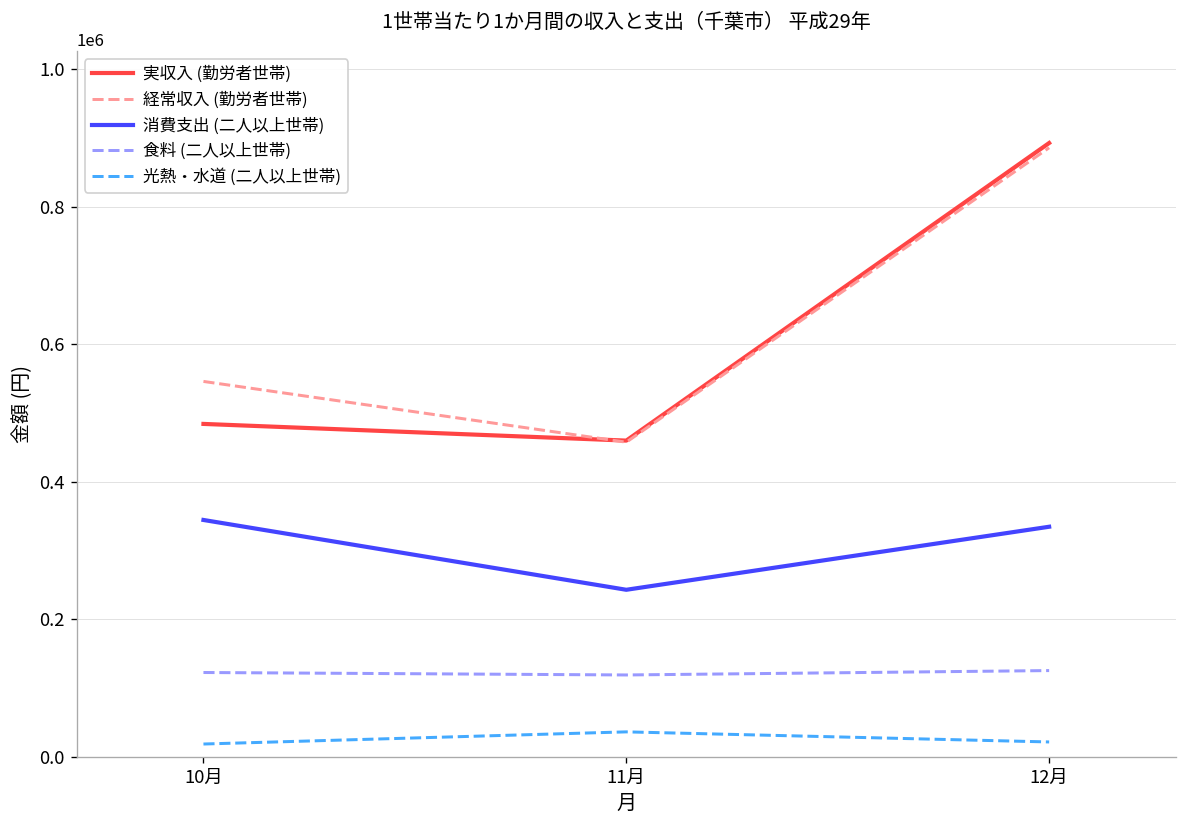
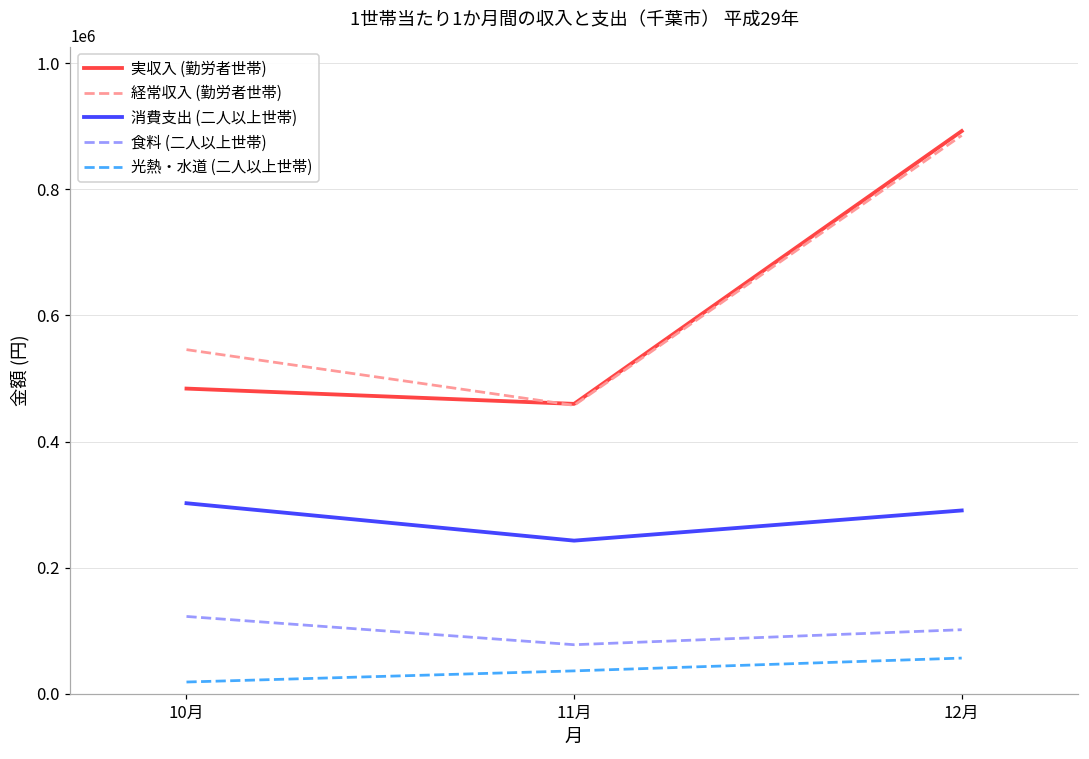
  {
    "実収入 (勤労者世帯)": {
      "10月": 480000,
      "12月": 890000
    },
    "経常収入 (勤労者世帯)": {
      "10月": 550000,
      "12月": 890000
    },
    "消費支出 (二人以上世帯)": {
-     "10月": 340000,
+     "10月": 300000,
      "11月": 240000,
-     "12月": 330000
+     "12月": 290000
    },
    "食料 (二人以上世帯)": {
      "10月": 120000,
-     "11月": 120000,
-     "12月": 130000
+     "11月": 80000,
+     "12月": 100000
    },
    "光熱・水道 (二人以上世帯)": {
      "10月": 20000,
      "11月": 40000,
-     "12月": 20000
+     "12月": 60000
    }
  }
